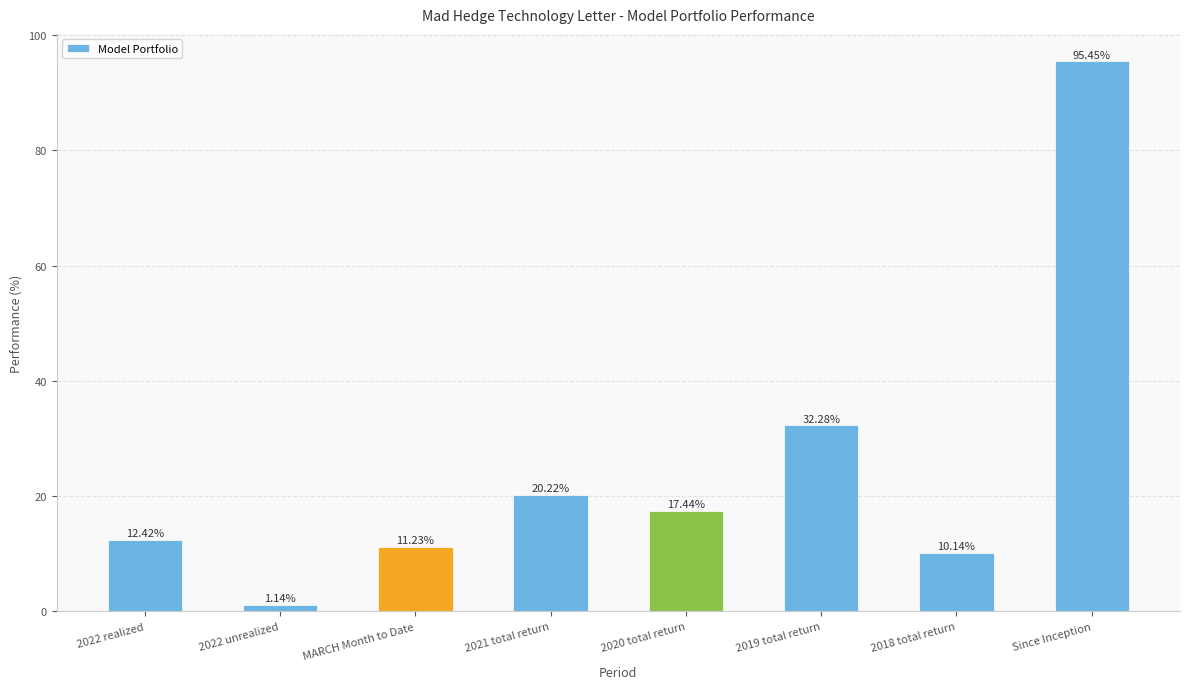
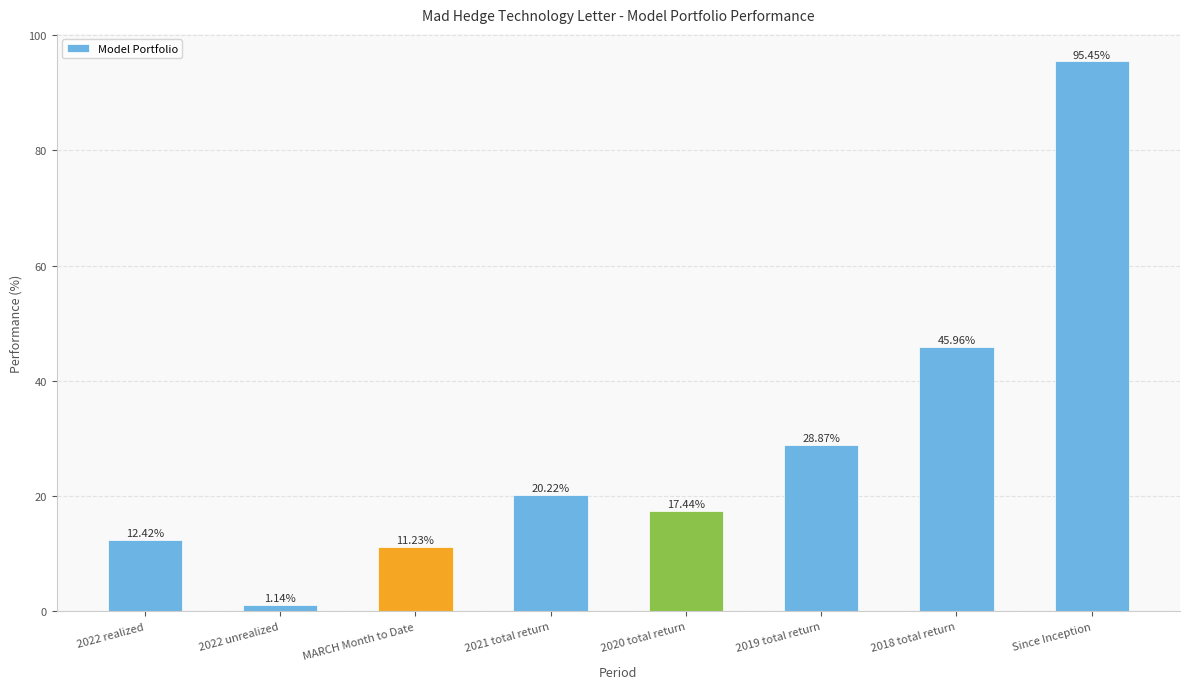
  {
    "2022 realized": "12.42%",
    "2022 unrealized": "1.14%",
    "MARCH Month to Date": "11.23%",
    "2021 total return": "20.22%",
    "2020 total return": "17.44%",
-   "2019 total return": "32.28%",
-   "2018 total return": "10.14%",
+   "2019 total return": "28.87%",
+   "2018 total return": "45.96%",
    "Since Inception": "95.45%"
  }
